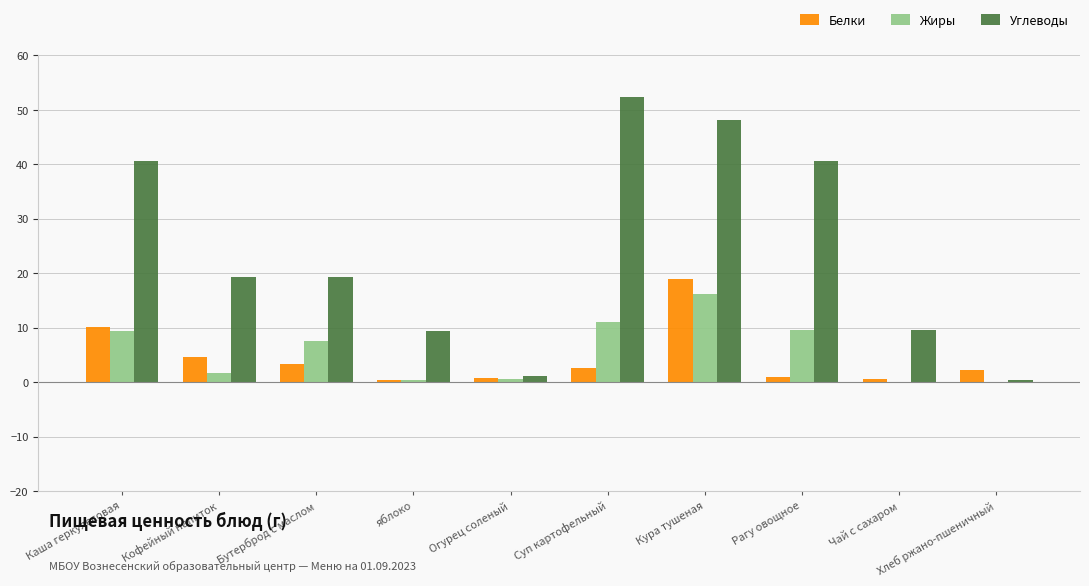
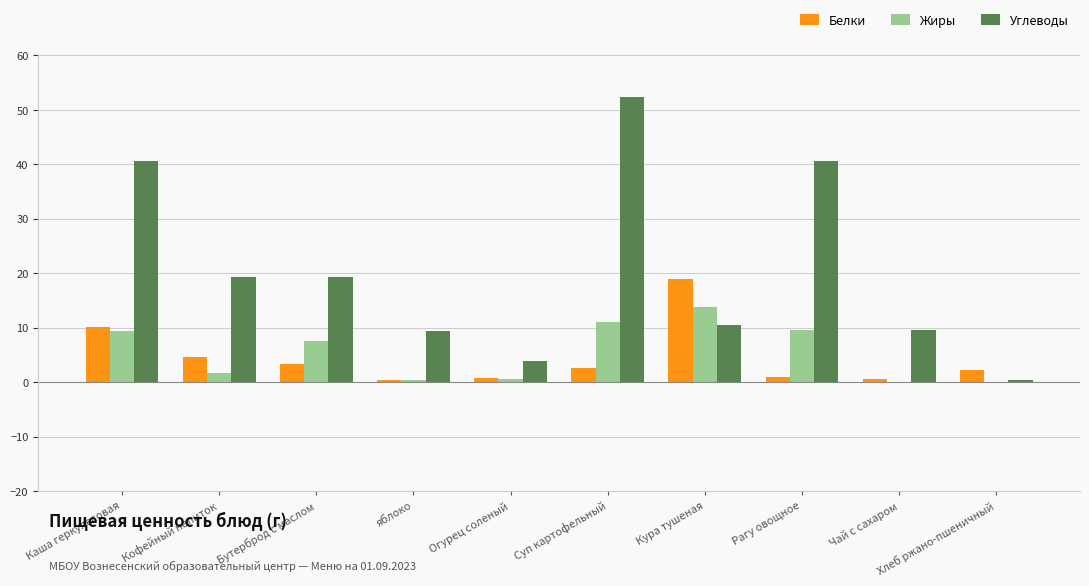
  {
    "Белки": {
      "Каша геркулесовая": 10,
      "Кофейный напиток": 5,
      "Бутерброд с маслом": 3,
      "Огурец соленый": 1,
      "Суп картофельный": 3,
      "Кура тушеная": 19,
      "Рагу овощное": 1,
      "Чай с сахаром": 1,
      "Хлеб ржано-пшеничный": 2
    },
    "Жиры": {
      "Каша геркулесовая": 9,
      "Кофейный напиток": 2,
      "Бутерброд с маслом": 8,
      "Огурец соленый": 1,
      "Суп картофельный": 11,
-     "Кура тушеная": 16,
+     "Кура тушеная": 14,
      "Рагу овощное": 10,
      "Чай с сахаром": 0,
      "Хлеб ржано-пшеничный": 0
    },
    "Углеводы": {
      "Каша геркулесовая": 41,
      "Кофейный напиток": 19,
      "Бутерброд с маслом": 19,
      "яблоко": 9,
-     "Огурец соленый": 1,
+     "Огурец соленый": 4,
      "Суп картофельный": 52,
-     "Кура тушеная": 48,
+     "Кура тушеная": 11,
      "Рагу овощное": 41,
      "Чай с сахаром": 9
    }
  }
